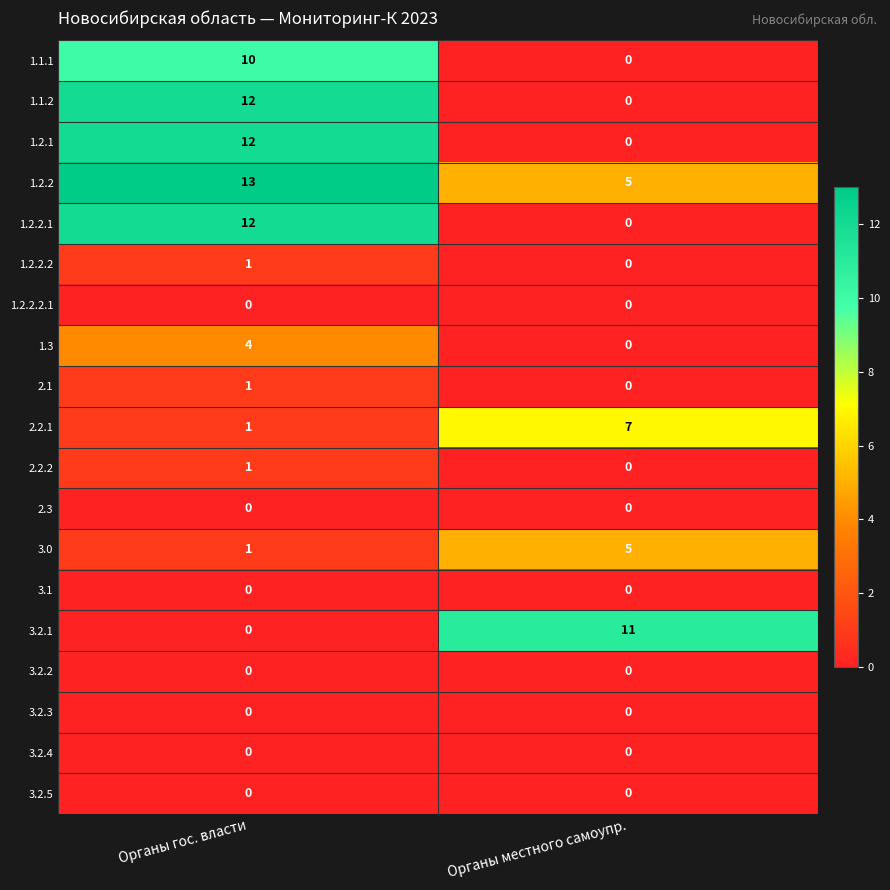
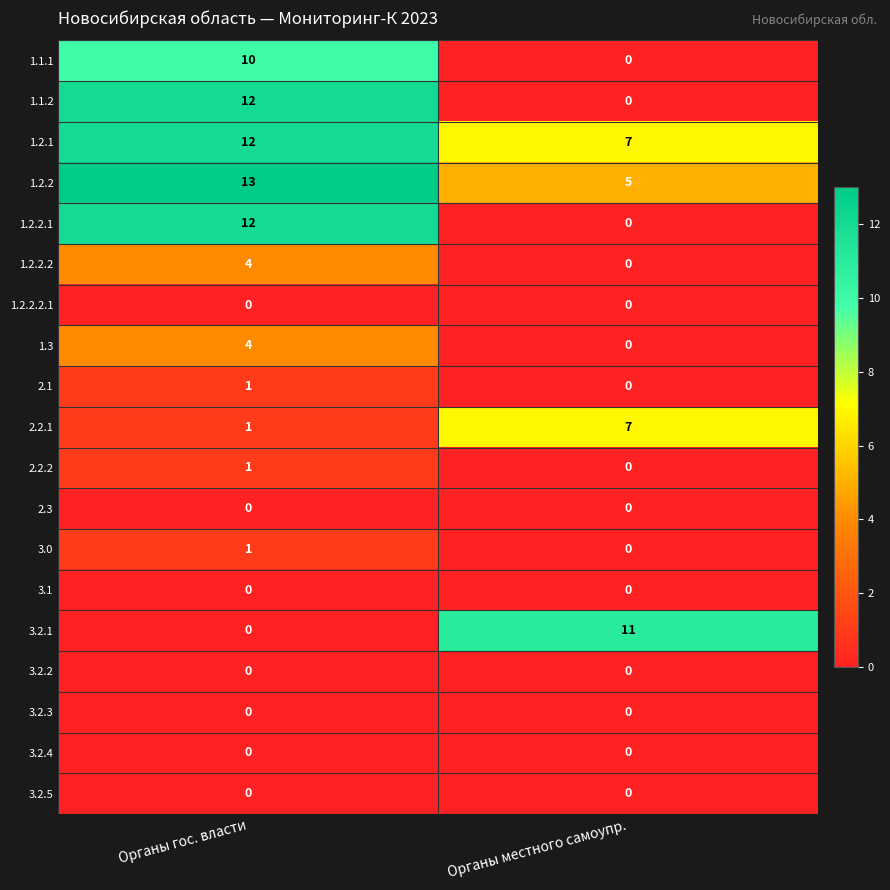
  {
    "1.1.1": {
      "Органы гос. власти": 10,
      "Органы местного самоупр.": 0
    },
    "1.1.2": {
      "Органы гос. власти": 12,
      "Органы местного самоупр.": 0
    },
    "1.2.1": {
      "Органы гос. власти": 12,
-     "Органы местного самоупр.": 0
+     "Органы местного самоупр.": 7
    },
    "1.2.2": {
      "Органы гос. власти": 13,
      "Органы местного самоупр.": 5
    },
    "1.2.2.1": {
      "Органы гос. власти": 12,
      "Органы местного самоупр.": 0
    },
    "1.2.2.2": {
-     "Органы гос. власти": 1,
+     "Органы гос. власти": 4,
      "Органы местного самоупр.": 0
    },
    "1.2.2.2.1": {
      "Органы гос. власти": 0,
      "Органы местного самоупр.": 0
    },
    "1.3": {
      "Органы гос. власти": 4,
      "Органы местного самоупр.": 0
    },
    "2.1": {
      "Органы гос. власти": 1,
      "Органы местного самоупр.": 0
    },
    "2.2.1": {
      "Органы гос. власти": 1,
      "Органы местного самоупр.": 7
    },
    "2.2.2": {
      "Органы гос. власти": 1,
      "Органы местного самоупр.": 0
    },
    "2.3": {
      "Органы гос. власти": 0,
      "Органы местного самоупр.": 0
    },
    "3.0": {
      "Органы гос. власти": 1,
-     "Органы местного самоупр.": 5
+     "Органы местного самоупр.": 0
    },
    "3.1": {
      "Органы гос. власти": 0,
      "Органы местного самоупр.": 0
    },
    "3.2.1": {
      "Органы гос. власти": 0,
      "Органы местного самоупр.": 11
    },
    "3.2.2": {
      "Органы гос. власти": 0,
      "Органы местного самоупр.": 0
    },
    "3.2.3": {
      "Органы гос. власти": 0,
      "Органы местного самоупр.": 0
    },
    "3.2.4": {
      "Органы гос. власти": 0,
      "Органы местного самоупр.": 0
    },
    "3.2.5": {
      "Органы гос. власти": 0,
      "Органы местного самоупр.": 0
    }
  }
